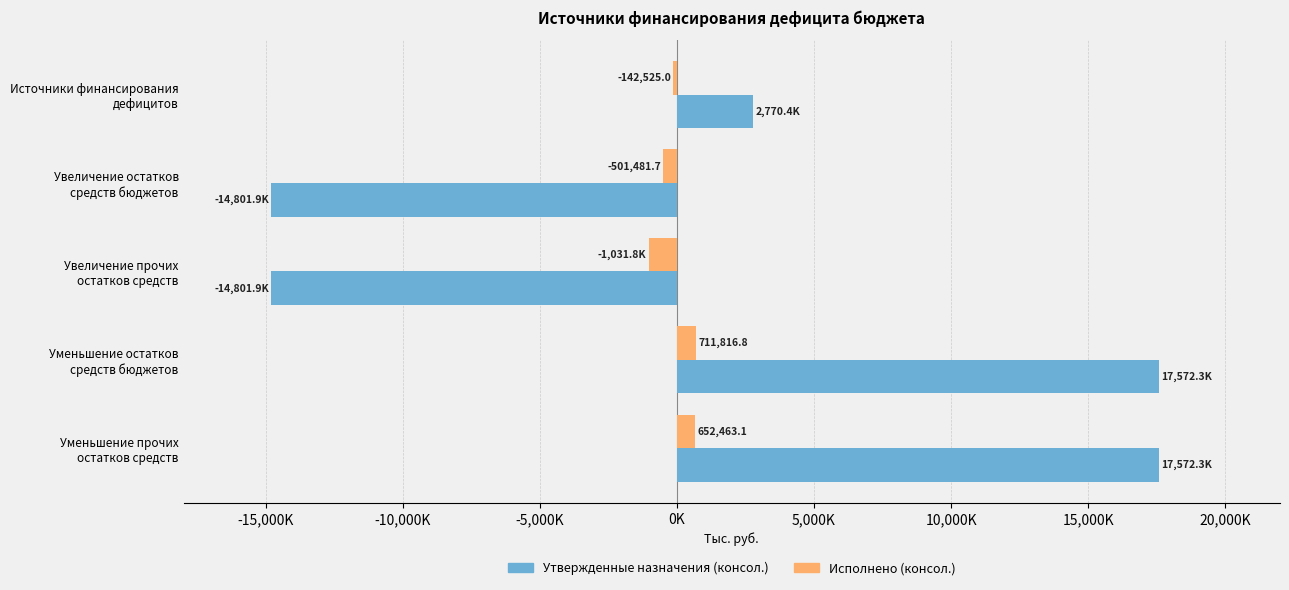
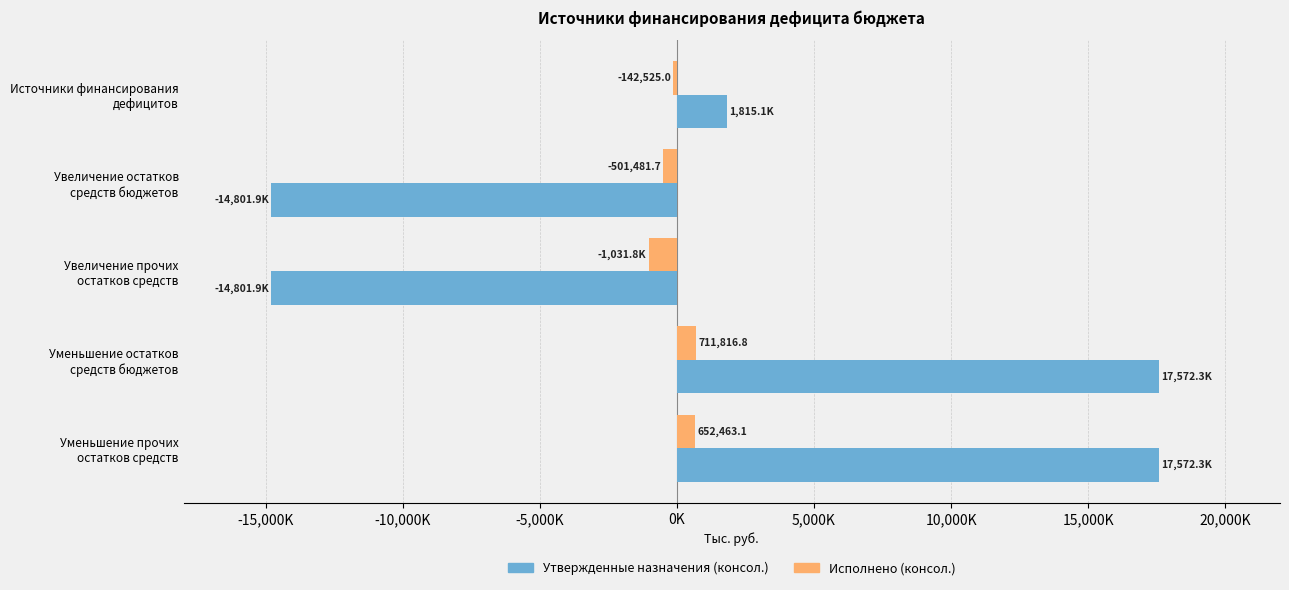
  {
    "Утвержденные назначения (консол.)": {
-     "Источники финансирования дефицитов": "2,770.4K",
+     "Источники финансирования дефицитов": "1,815.1K",
      "Увеличение остатков средств бюджетов": "-14,801.9K",
      "Увеличение прочих остатков средств": "-14,801.9K",
      "Уменьшение остатков средств бюджетов": "17,572.3K",
      "Уменьшение прочих остатков средств": "17,572.3K"
    },
    "Исполнено (консол.)": {
      "Источники финансирования дефицитов": "-142,525.0",
      "Увеличение остатков средств бюджетов": "-501,481.7",
      "Увеличение прочих остатков средств": "-1,031.8K",
      "Уменьшение остатков средств бюджетов": "711,816.8",
      "Уменьшение прочих остатков средств": "652,463.1"
    }
  }
